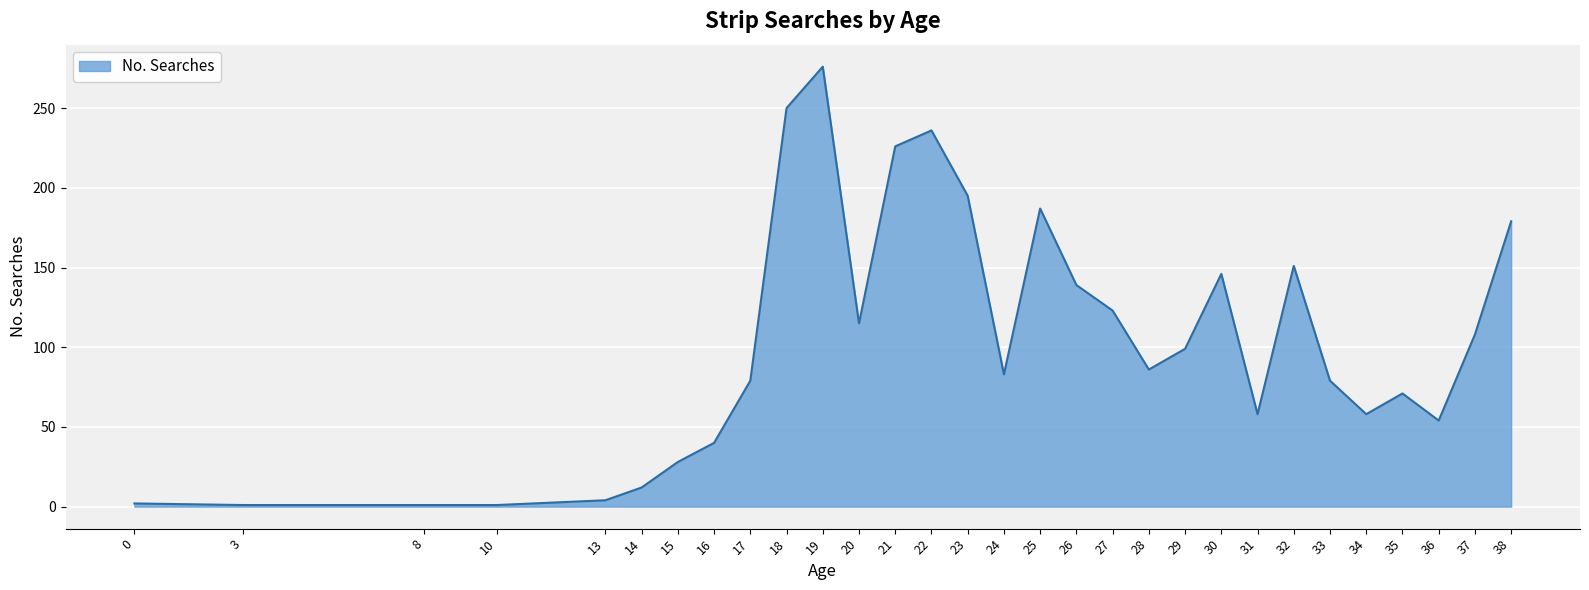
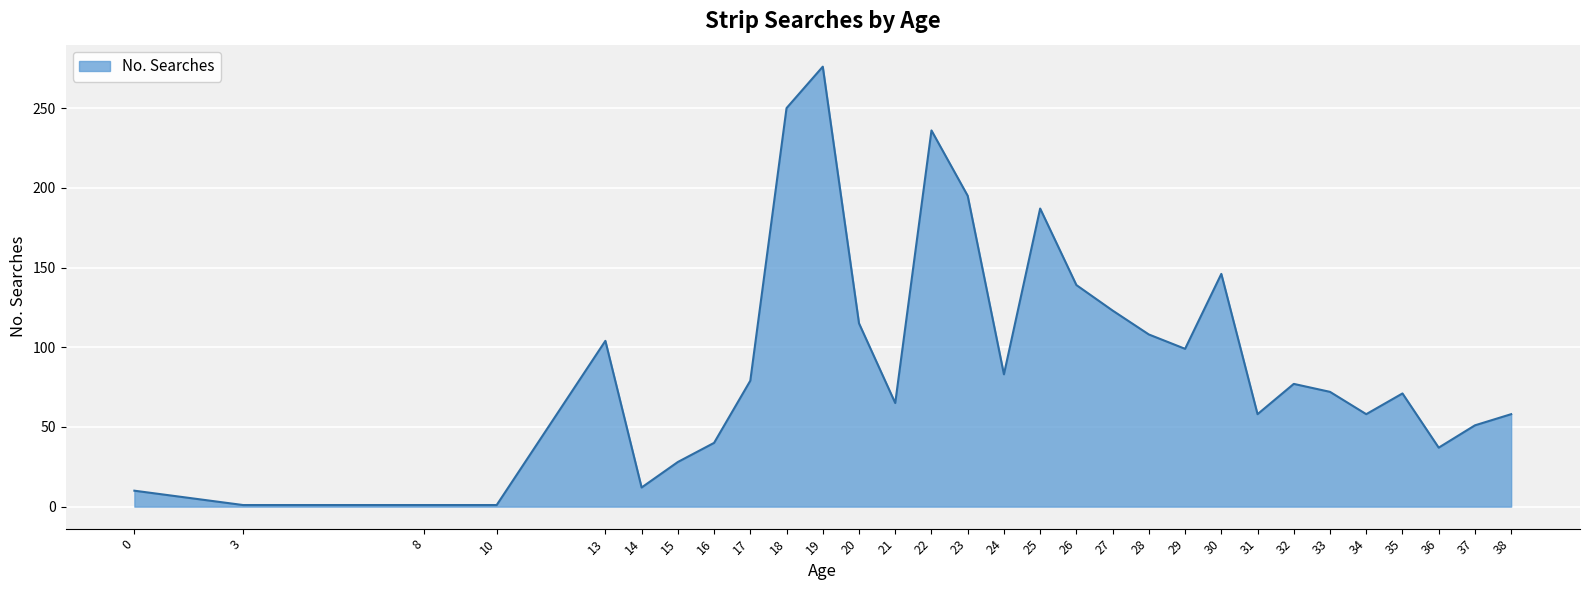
  {
-   "0": 2,
+   "0": 10,
    "3": 1,
    "8": 1,
    "10": 1,
-   "13": 4,
+   "13": 104,
    "14": 12,
    "15": 28,
    "16": 40,
    "17": 79,
    "18": 250,
    "19": 276,
    "20": 115,
-   "21": 226,
+   "21": 65,
    "22": 236,
    "23": 195,
    "24": 83,
    "25": 187,
    "26": 139,
    "27": 123,
-   "28": 86,
+   "28": 108,
    "29": 99,
    "30": 146,
    "31": 58,
-   "32": 151,
-   "33": 79,
+   "32": 77,
+   "33": 72,
    "34": 58,
    "35": 71,
-   "36": 54,
-   "37": 108,
-   "38": 179
+   "36": 37,
+   "37": 51,
+   "38": 58
  }
